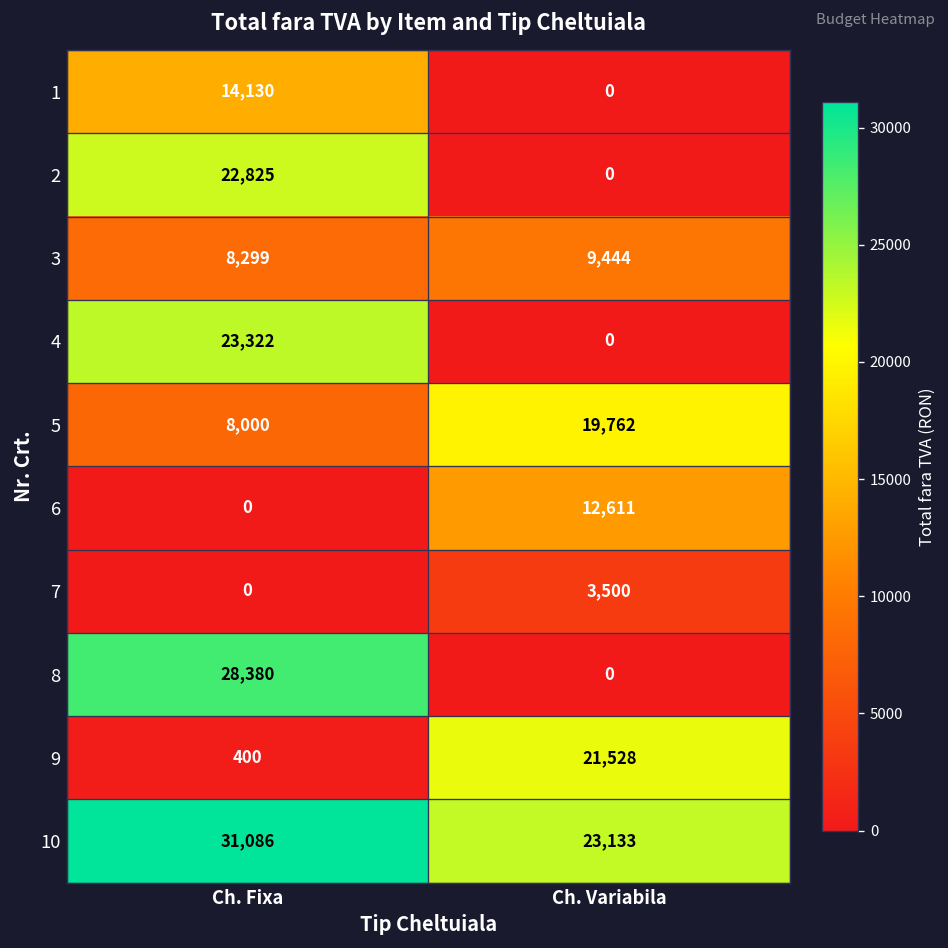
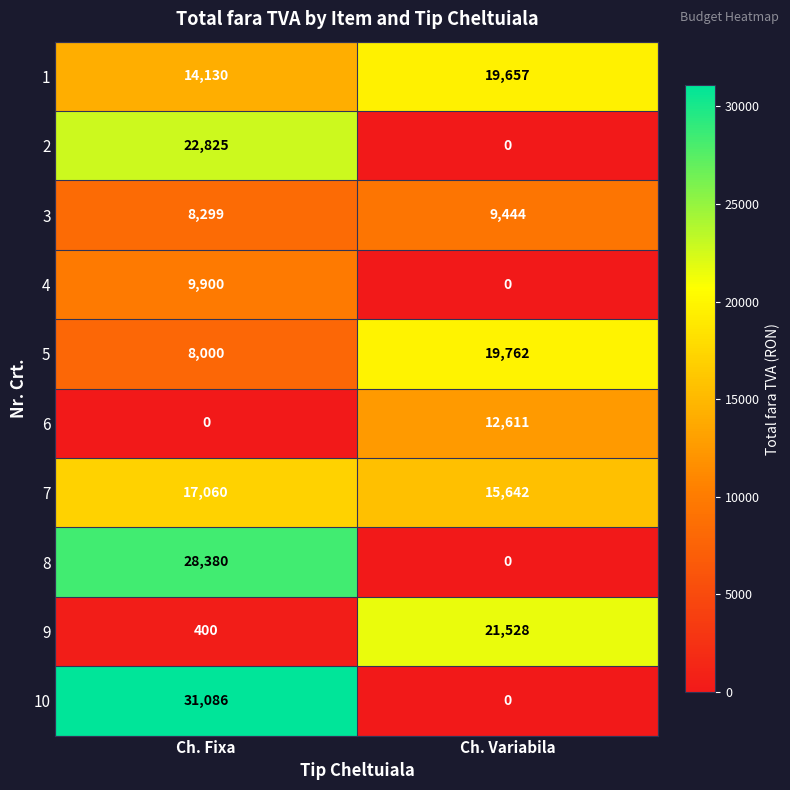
  {
    "1": {
      "Ch. Fixa": "14,130",
-     "Ch. Variabila": "0"
+     "Ch. Variabila": "19,657"
    },
    "2": {
      "Ch. Fixa": "22,825",
      "Ch. Variabila": "0"
    },
    "3": {
      "Ch. Fixa": "8,299",
      "Ch. Variabila": "9,444"
    },
    "4": {
-     "Ch. Fixa": "23,322",
+     "Ch. Fixa": "9,900",
      "Ch. Variabila": "0"
    },
    "5": {
      "Ch. Fixa": "8,000",
      "Ch. Variabila": "19,762"
    },
    "6": {
      "Ch. Fixa": "0",
      "Ch. Variabila": "12,611"
    },
    "7": {
-     "Ch. Fixa": "0",
-     "Ch. Variabila": "3,500"
+     "Ch. Fixa": "17,060",
+     "Ch. Variabila": "15,642"
    },
    "8": {
      "Ch. Fixa": "28,380",
      "Ch. Variabila": "0"
    },
    "9": {
      "Ch. Fixa": "400",
      "Ch. Variabila": "21,528"
    },
    "10": {
      "Ch. Fixa": "31,086",
-     "Ch. Variabila": "23,133"
+     "Ch. Variabila": "0"
    }
  }
